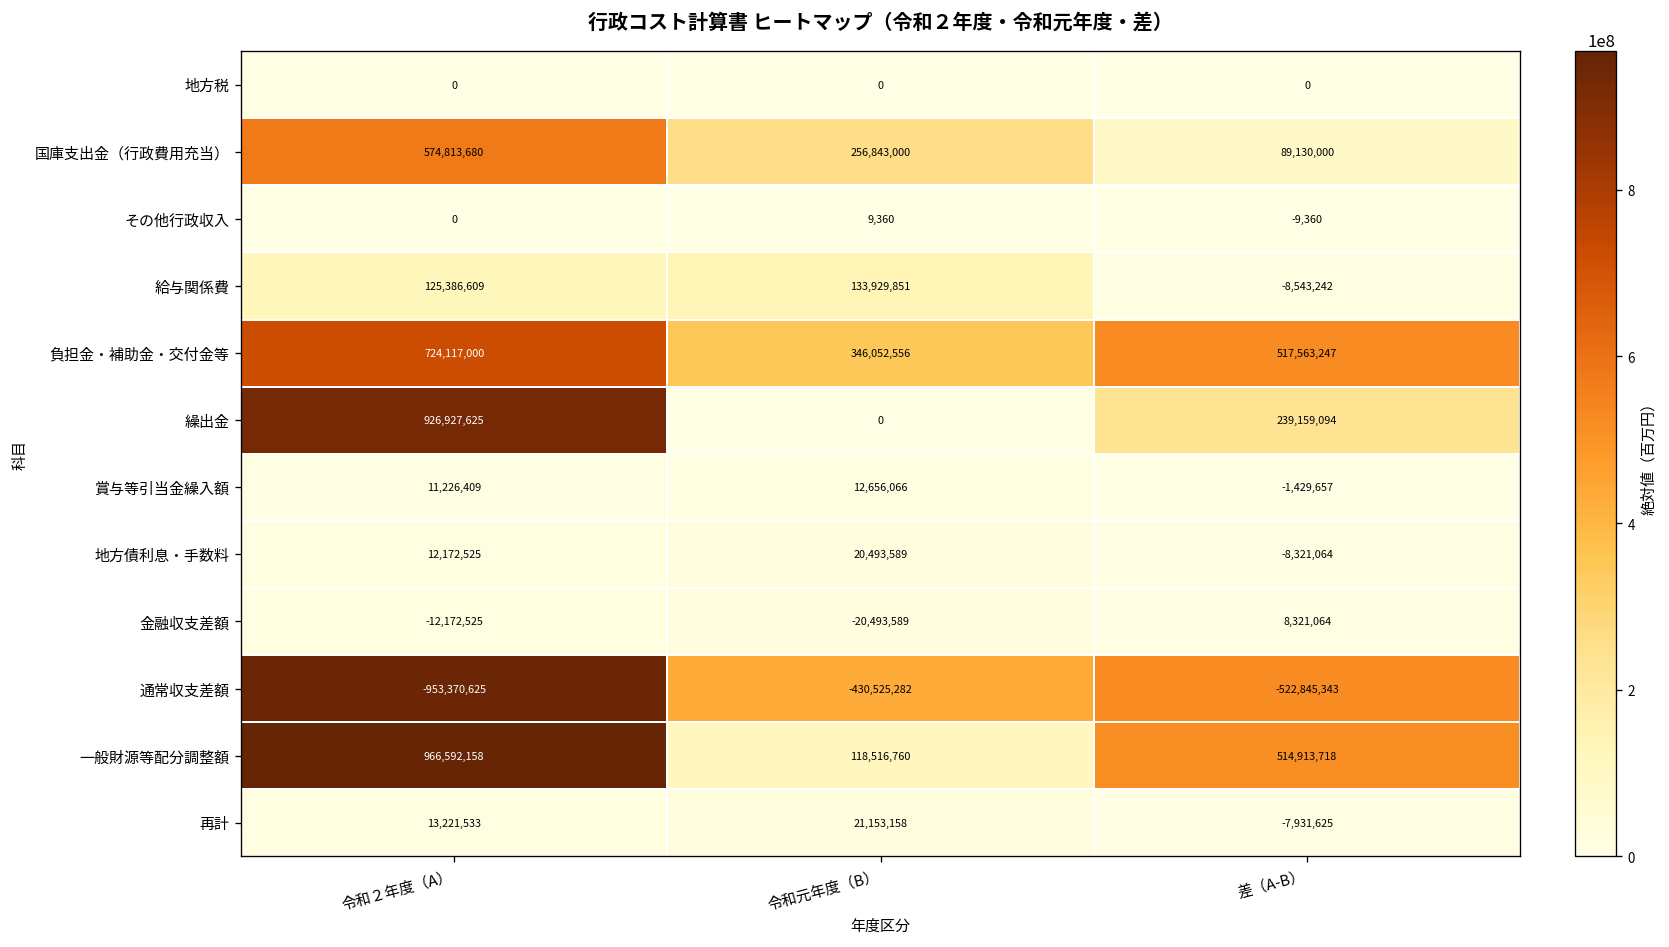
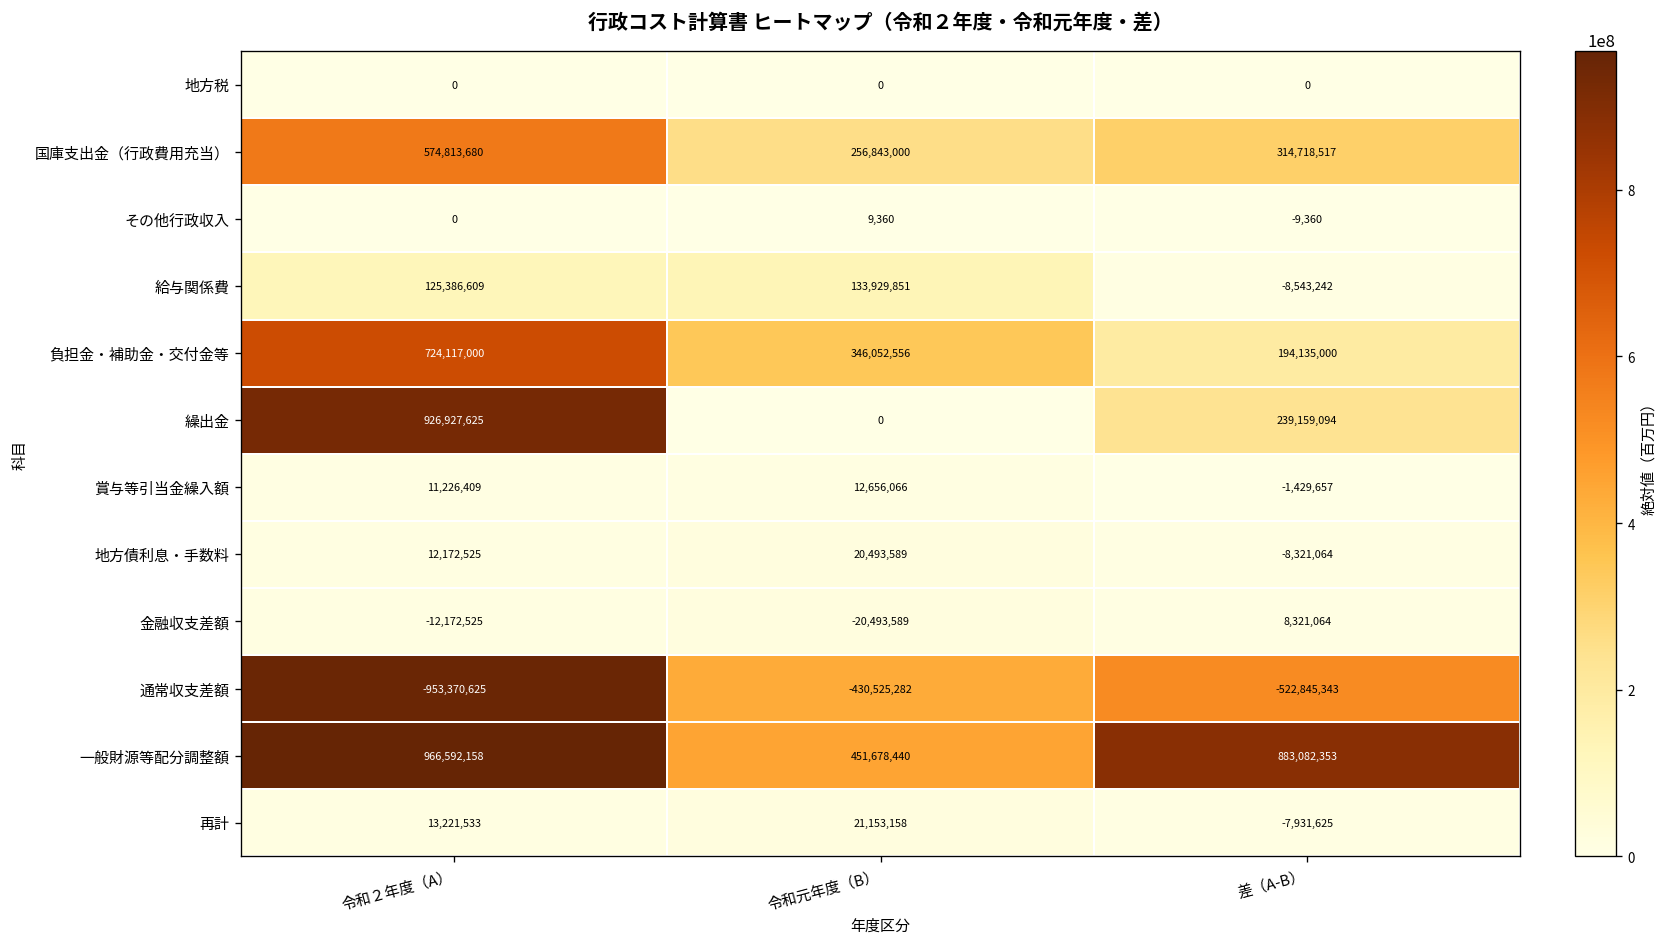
  {
    "地方税": {
      "令和２年度（A）": "0",
      "令和元年度（B）": "0",
      "差（A-B）": "0"
    },
    "国庫支出金（行政費用充当）": {
      "令和２年度（A）": "574,813,680",
      "令和元年度（B）": "256,843,000",
-     "差（A-B）": "89,130,000"
+     "差（A-B）": "314,718,517"
    },
    "その他行政収入": {
      "令和２年度（A）": "0",
      "令和元年度（B）": "9,360",
      "差（A-B）": "-9,360"
    },
    "給与関係費": {
      "令和２年度（A）": "125,386,609",
      "令和元年度（B）": "133,929,851",
      "差（A-B）": "-8,543,242"
    },
    "負担金・補助金・交付金等": {
      "令和２年度（A）": "724,117,000",
      "令和元年度（B）": "346,052,556",
-     "差（A-B）": "517,563,247"
+     "差（A-B）": "194,135,000"
    },
    "繰出金": {
      "令和２年度（A）": "926,927,625",
      "令和元年度（B）": "0",
      "差（A-B）": "239,159,094"
    },
    "賞与等引当金繰入額": {
      "令和２年度（A）": "11,226,409",
      "令和元年度（B）": "12,656,066",
      "差（A-B）": "-1,429,657"
    },
    "地方債利息・手数料": {
      "令和２年度（A）": "12,172,525",
      "令和元年度（B）": "20,493,589",
      "差（A-B）": "-8,321,064"
    },
    "金融収支差額": {
      "令和２年度（A）": "-12,172,525",
      "令和元年度（B）": "-20,493,589",
      "差（A-B）": "8,321,064"
    },
    "通常収支差額": {
      "令和２年度（A）": "-953,370,625",
      "令和元年度（B）": "-430,525,282",
      "差（A-B）": "-522,845,343"
    },
    "一般財源等配分調整額": {
      "令和２年度（A）": "966,592,158",
-     "令和元年度（B）": "118,516,760",
-     "差（A-B）": "514,913,718"
+     "令和元年度（B）": "451,678,440",
+     "差（A-B）": "883,082,353"
    },
    "再計": {
      "令和２年度（A）": "13,221,533",
      "令和元年度（B）": "21,153,158",
      "差（A-B）": "-7,931,625"
    }
  }
